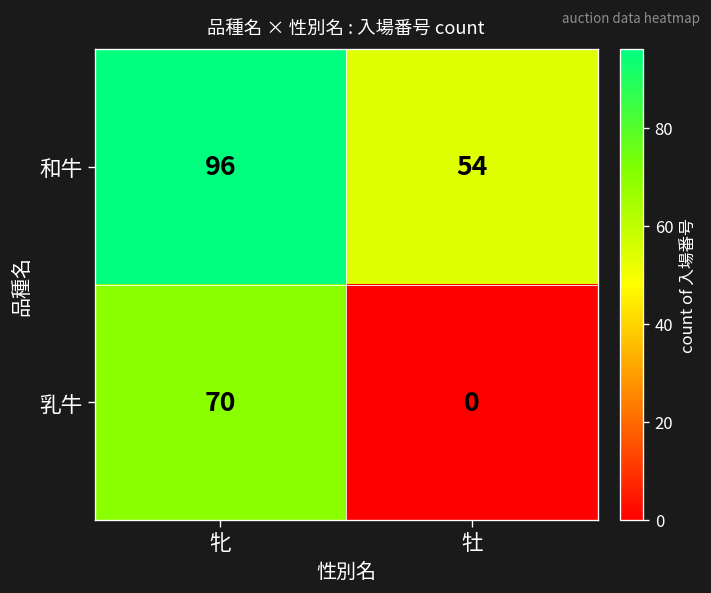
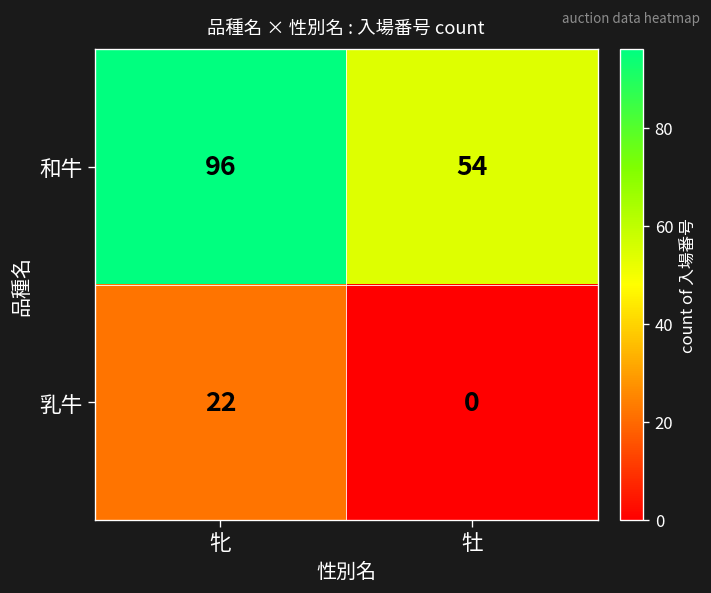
  {
    "和牛": {
      "牝": 96,
      "牡": 54
    },
    "乳牛": {
-     "牝": 70,
+     "牝": 22,
      "牡": 0
    }
  }
